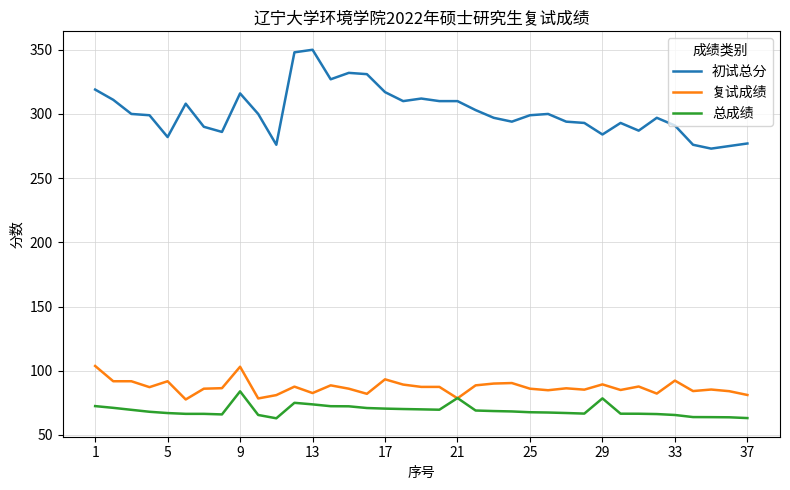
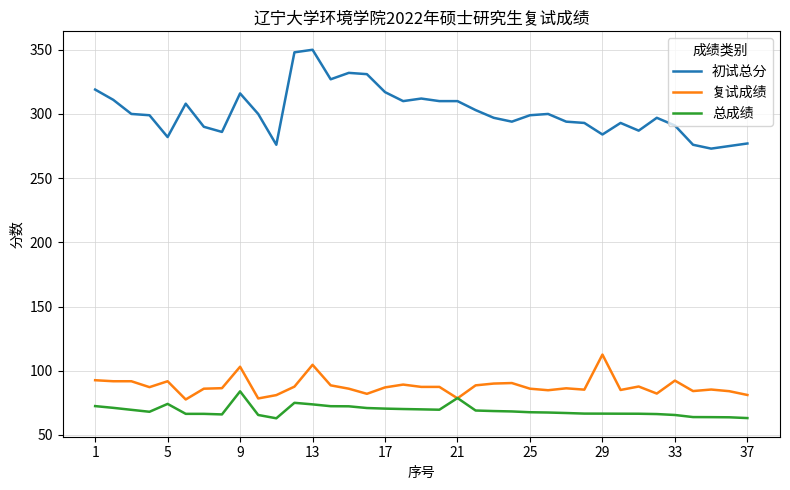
  {
    "初试总分": {
      "1": 319,
      "5": 282,
      "9": 316,
      "13": 350,
      "17": 317,
      "21": 310,
      "25": 299,
      "29": 284,
      "37": 277
    },
    "复试成绩": {
-     "1": 104,
+     "1": 93,
      "5": 92,
      "9": 103,
-     "13": 83,
-     "17": 93,
+     "13": 105,
+     "17": 87,
      "25": 86,
-     "29": 89,
+     "29": 113,
      "33": 92,
      "37": 81
    },
    "总成绩": {
      "1": 72,
-     "5": 67,
+     "5": 74,
      "9": 84,
      "13": 74,
      "17": 70,
      "25": 68,
-     "29": 78,
+     "29": 67,
      "33": 66,
      "37": 63
    }
  }
